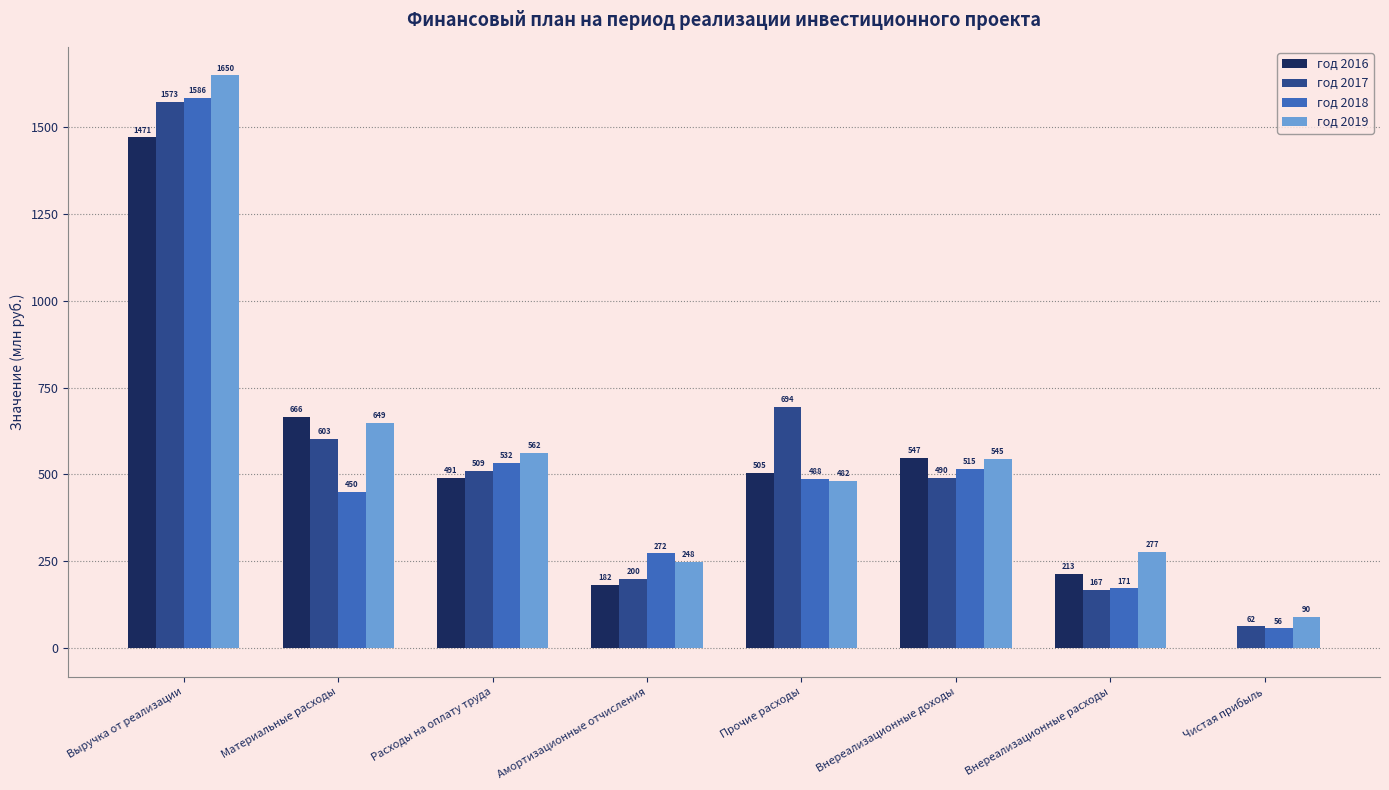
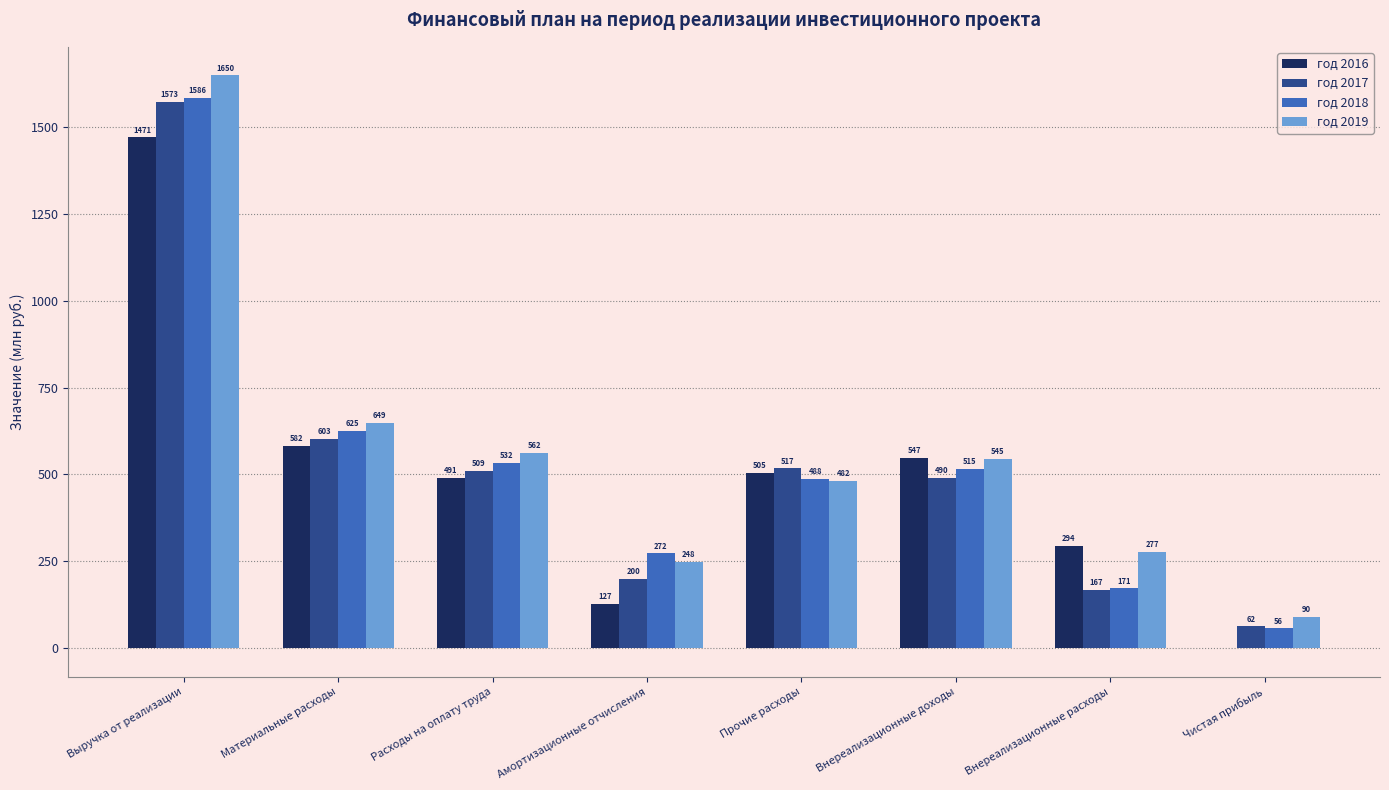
  {
    "год 2016": {
      "Выручка от реализации": 1471,
-     "Материальные расходы": 666,
+     "Материальные расходы": 582,
      "Расходы на оплату труда": 491,
-     "Амортизационные отчисления": 182,
+     "Амортизационные отчисления": 127,
      "Прочие расходы": 505,
      "Внереализационные доходы": 547,
-     "Внереализационные расходы": 213
+     "Внереализационные расходы": 294
    },
    "год 2017": {
      "Выручка от реализации": 1573,
      "Материальные расходы": 603,
      "Расходы на оплату труда": 509,
      "Амортизационные отчисления": 200,
-     "Прочие расходы": 694,
+     "Прочие расходы": 517,
      "Внереализационные доходы": 490,
      "Внереализационные расходы": 167,
      "Чистая прибыль": 62
    },
    "год 2018": {
      "Выручка от реализации": 1586,
-     "Материальные расходы": 450,
+     "Материальные расходы": 625,
      "Расходы на оплату труда": 532,
      "Амортизационные отчисления": 272,
      "Прочие расходы": 488,
      "Внереализационные доходы": 515,
      "Внереализационные расходы": 171,
      "Чистая прибыль": 56
    },
    "год 2019": {
      "Выручка от реализации": 1650,
      "Материальные расходы": 649,
      "Расходы на оплату труда": 562,
      "Амортизационные отчисления": 248,
      "Прочие расходы": 482,
      "Внереализационные доходы": 545,
      "Внереализационные расходы": 277,
      "Чистая прибыль": 90
    }
  }
